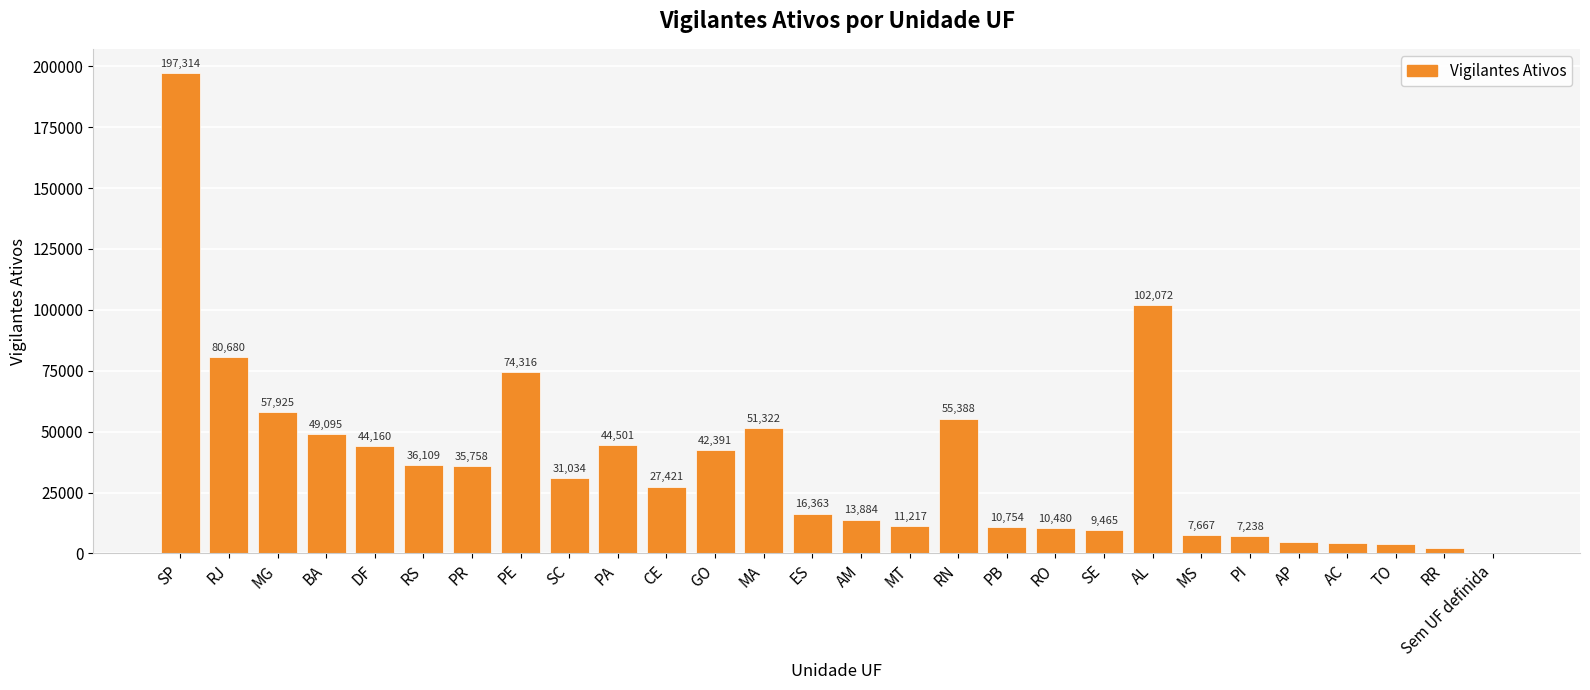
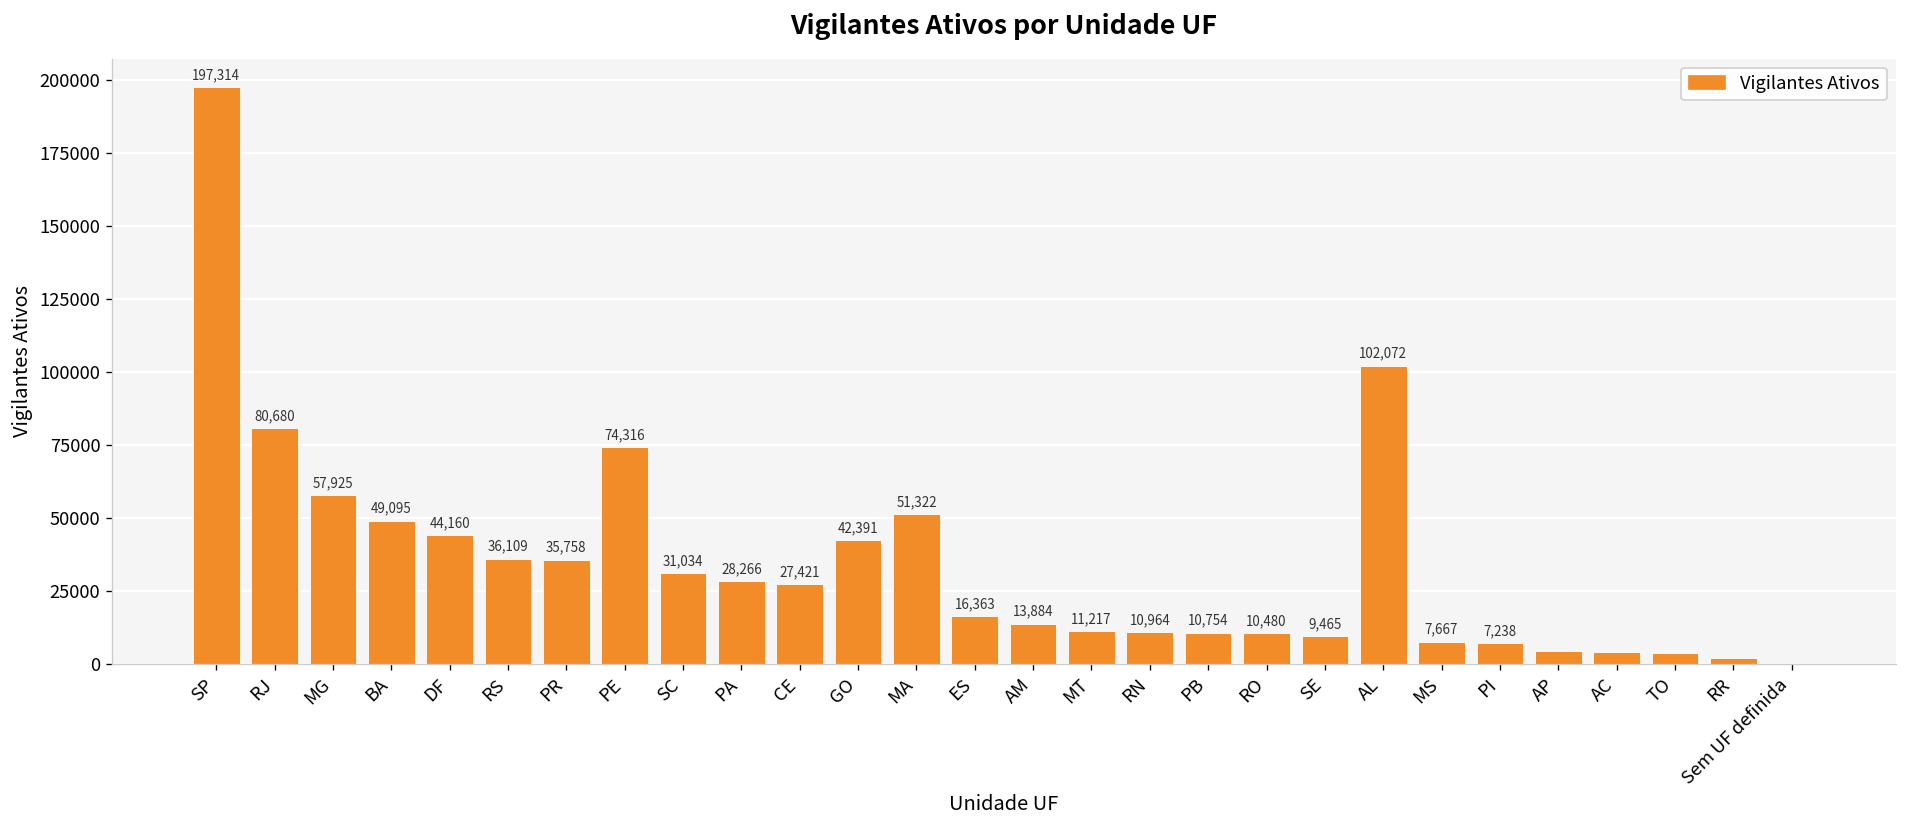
  {
    "SP": "197,314",
    "RJ": "80,680",
    "MG": "57,925",
    "BA": "49,095",
    "DF": "44,160",
    "RS": "36,109",
    "PR": "35,758",
    "PE": "74,316",
    "SC": "31,034",
-   "PA": "44,501",
+   "PA": "28,266",
    "CE": "27,421",
    "GO": "42,391",
    "MA": "51,322",
    "ES": "16,363",
    "AM": "13,884",
    "MT": "11,217",
-   "RN": "55,388",
+   "RN": "10,964",
    "PB": "10,754",
    "RO": "10,480",
    "SE": "9,465",
    "AL": "102,072",
    "MS": "7,667",
    "PI": "7,238"
  }
